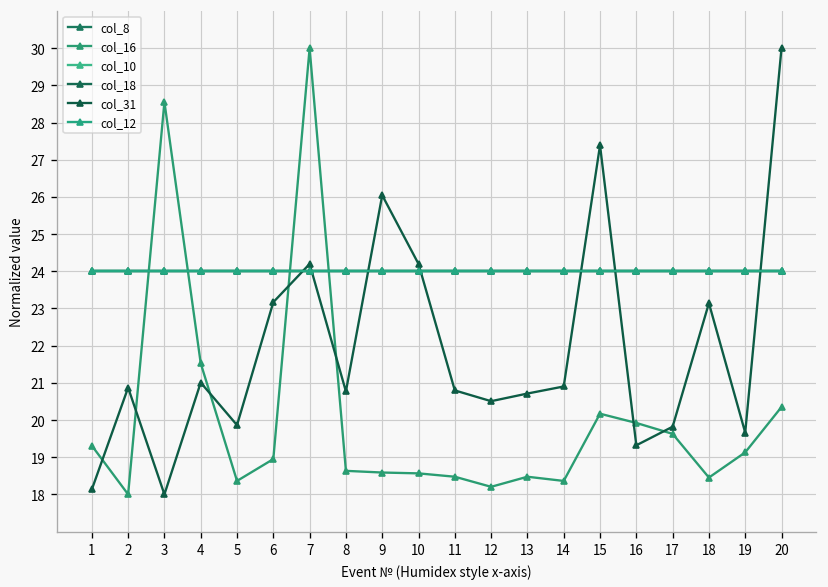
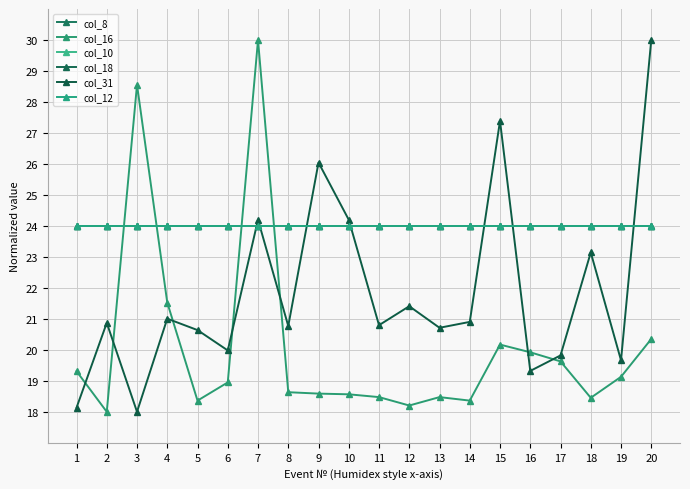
  {
    "col_31": {
      "1": 18.1,
      "2": 20.9,
      "3": 18.0,
      "4": 21.0,
-     "5": 19.9,
-     "6": 23.2,
+     "5": 20.6,
+     "6": 20.0,
      "7": 24.2,
      "8": 20.8,
      "9": 26.0,
      "10": 24.2,
      "11": 20.8,
-     "12": 20.5,
+     "12": 21.4,
      "13": 20.7,
      "14": 20.9,
      "15": 27.4,
      "16": 19.3,
      "17": 19.8,
      "18": 23.1,
      "19": 19.7,
      "20": 30.0
    }
  }
